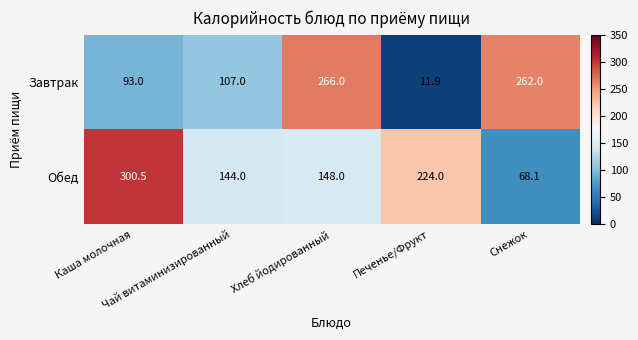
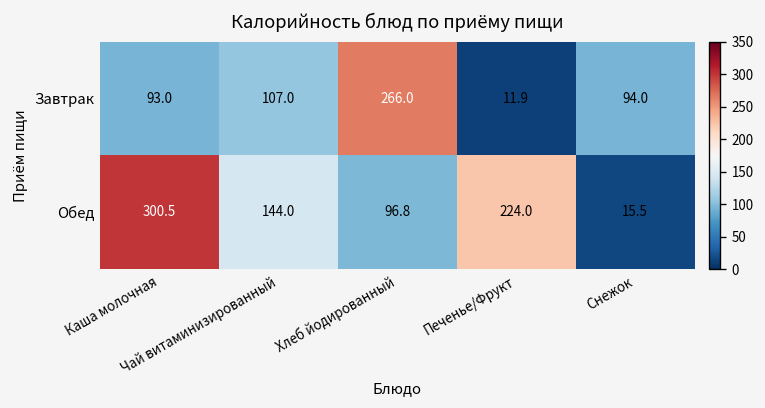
  {
    "Завтрак": {
      "Каша молочная": 93.0,
      "Чай витаминизированный": 107.0,
      "Хлеб йодированный": 266.0,
      "Печенье/Фрукт": 11.9,
-     "Снежок": 262.0
+     "Снежок": 94.0
    },
    "Обед": {
      "Каша молочная": 300.5,
      "Чай витаминизированный": 144.0,
-     "Хлеб йодированный": 148.0,
+     "Хлеб йодированный": 96.8,
      "Печенье/Фрукт": 224.0,
-     "Снежок": 68.1
+     "Снежок": 15.5
    }
  }
